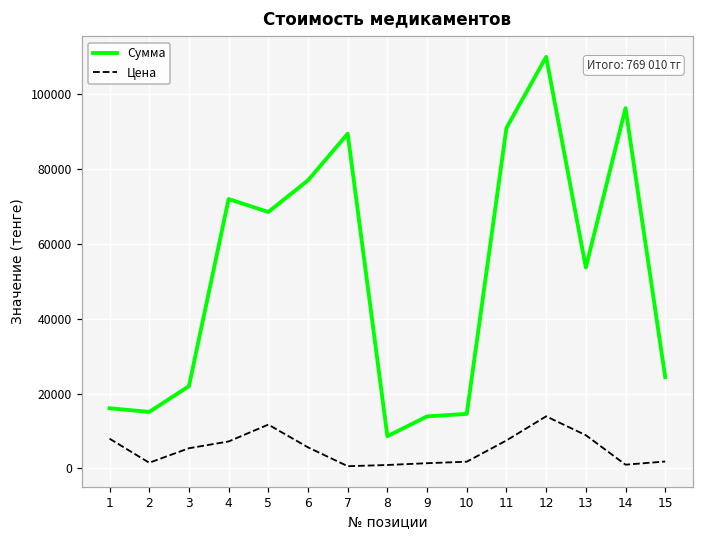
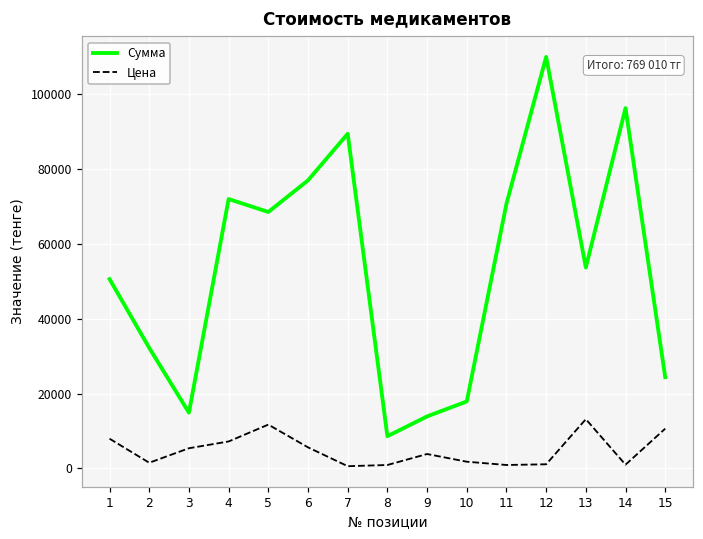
  {
    "Сумма": {
-     "1": 16000,
-     "2": 15000,
-     "3": 22000,
+     "1": 51000,
+     "2": 32000,
+     "3": 15000,
      "4": 72000,
      "5": 69000,
      "6": 77000,
      "7": 89000,
      "8": 9000,
      "9": 14000,
-     "10": 15000,
-     "11": 91000,
+     "10": 18000,
+     "11": 71000,
      "12": 110000,
      "13": 54000,
      "14": 96000,
      "15": 24000
    },
    "Цена": {
      "1": 8000,
      "2": 2000,
      "3": 5000,
      "4": 7000,
      "5": 12000,
      "6": 6000,
      "7": 1000,
      "8": 1000,
-     "9": 1000,
+     "9": 4000,
      "10": 2000,
-     "11": 7000,
-     "12": 14000,
-     "13": 9000,
+     "11": 1000,
+     "12": 1000,
+     "13": 13000,
      "14": 1000,
-     "15": 2000
+     "15": 11000
    }
  }
